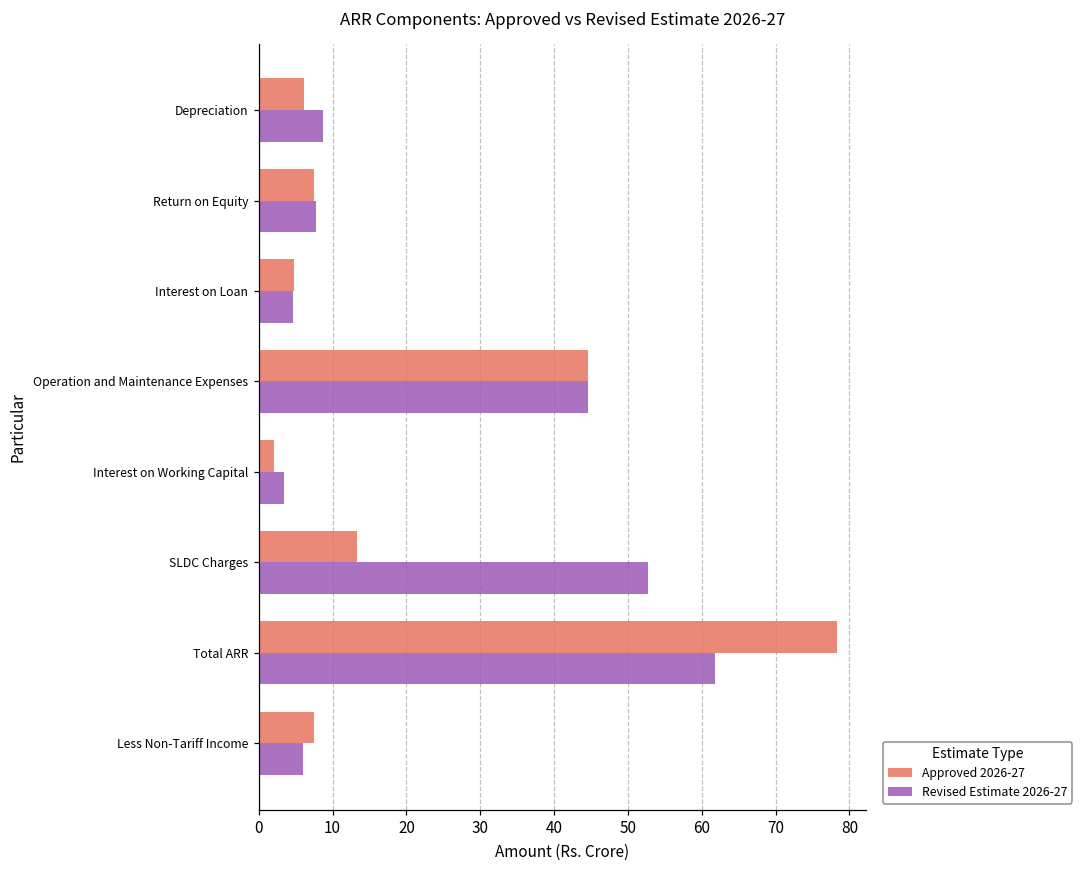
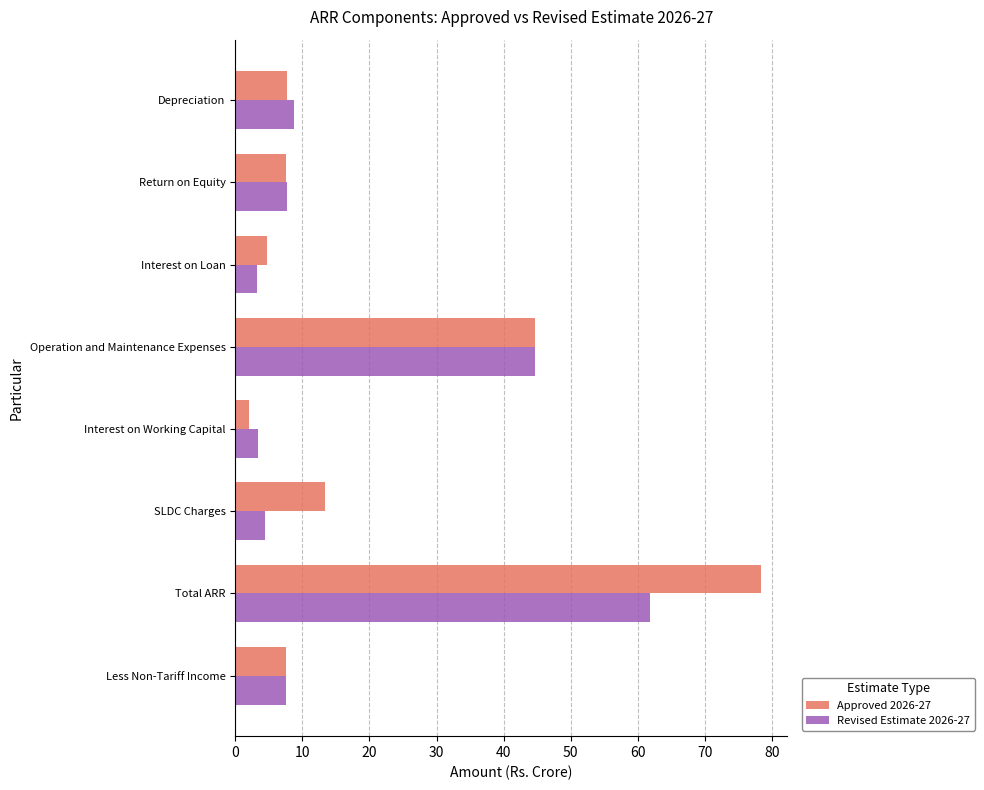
  {
    "Approved 2026-27": {
-     "Depreciation": 6,
+     "Depreciation": 8,
      "Return on Equity": 8,
      "Interest on Loan": 5,
      "Operation and Maintenance Expenses": 45,
      "Interest on Working Capital": 2,
      "SLDC Charges": 13,
      "Total ARR": 78,
      "Less Non-Tariff Income": 8
    },
    "Revised Estimate 2026-27": {
      "Depreciation": 9,
      "Return on Equity": 8,
-     "Interest on Loan": 5,
+     "Interest on Loan": 3,
      "Operation and Maintenance Expenses": 45,
      "Interest on Working Capital": 3,
-     "SLDC Charges": 53,
+     "SLDC Charges": 4,
      "Total ARR": 62,
-     "Less Non-Tariff Income": 6
+     "Less Non-Tariff Income": 8
    }
  }
